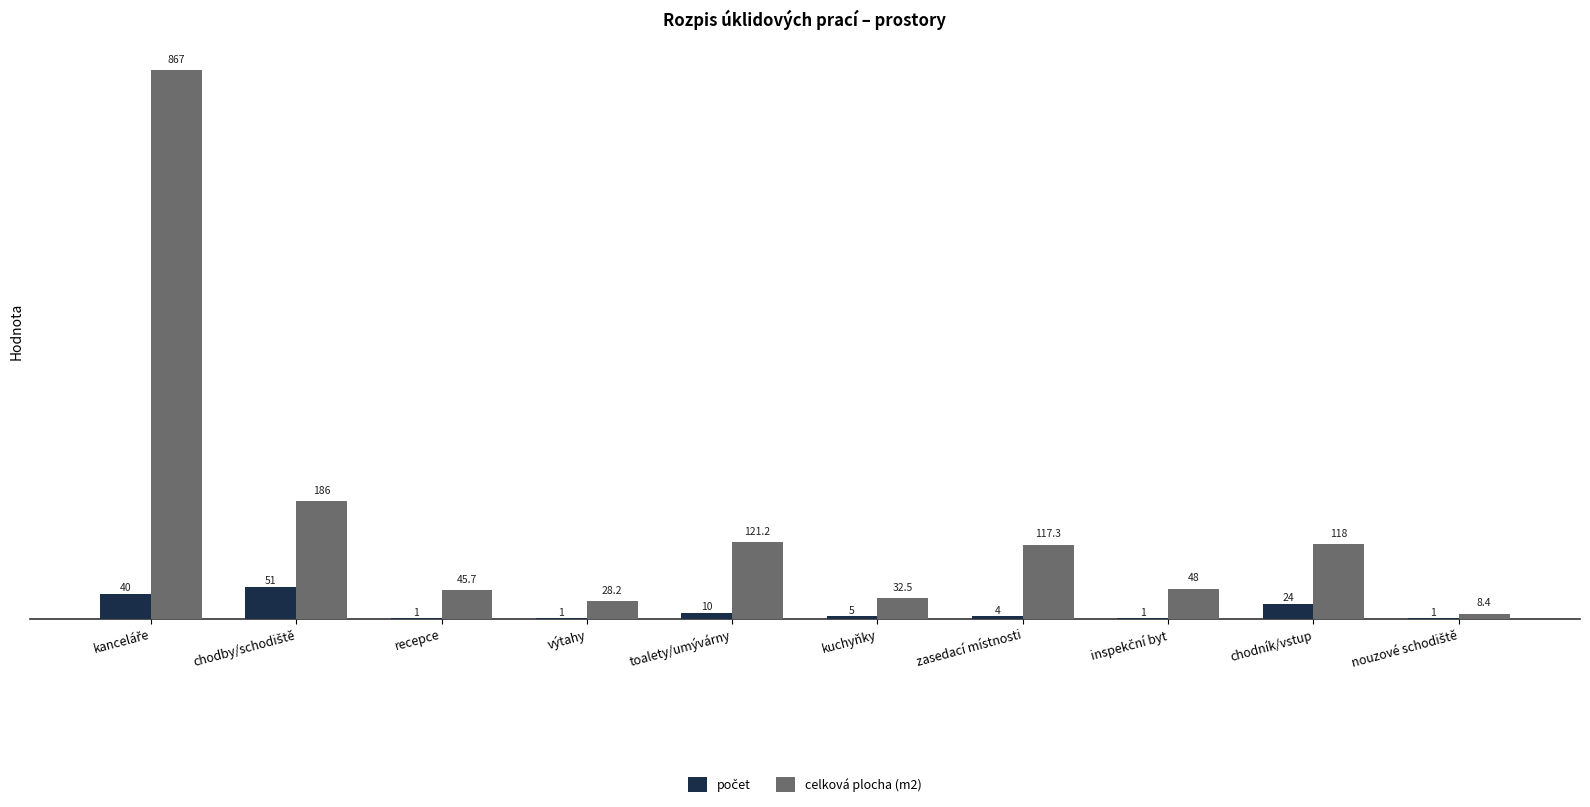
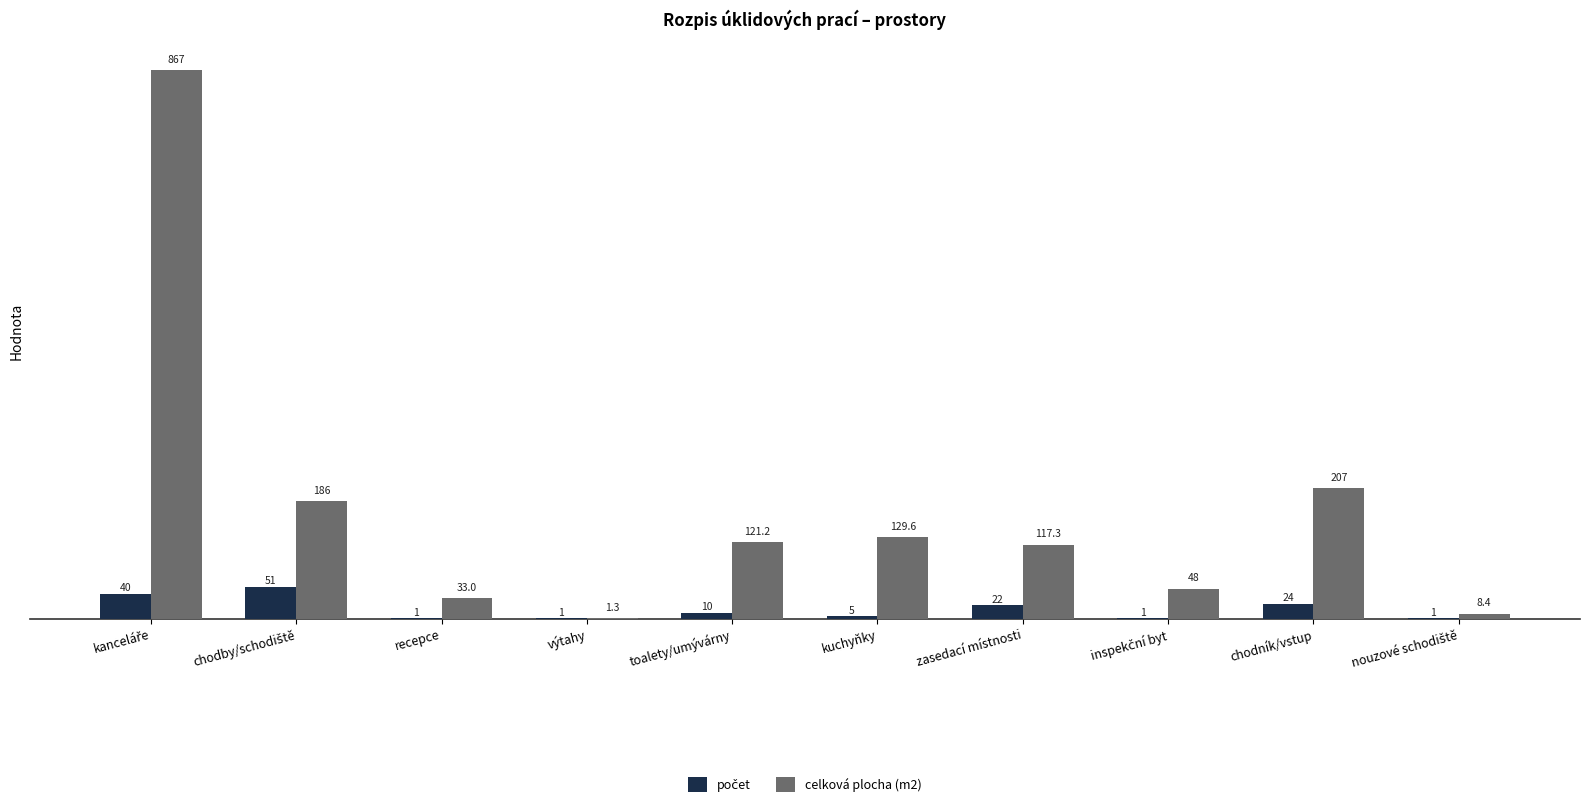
  {
    "počet": {
      "kanceláře": 40,
      "chodby/schodiště": 51,
      "recepce": 1,
      "výtahy": 1,
      "toalety/umývárny": 10,
      "kuchyňky": 5,
-     "zasedací místnosti": 4,
+     "zasedací místnosti": 22,
      "inspekční byt": 1,
      "chodník/vstup": 24,
      "nouzové schodiště": 1
    },
    "celková plocha (m2)": {
      "kanceláře": 867,
      "chodby/schodiště": 186,
-     "recepce": 45.7,
-     "výtahy": 28.2,
+     "recepce": 33.0,
+     "výtahy": 1.3,
      "toalety/umývárny": 121.2,
-     "kuchyňky": 32.5,
+     "kuchyňky": 129.6,
      "zasedací místnosti": 117.3,
      "inspekční byt": 48,
-     "chodník/vstup": 118,
+     "chodník/vstup": 207,
      "nouzové schodiště": 8.4
    }
  }
